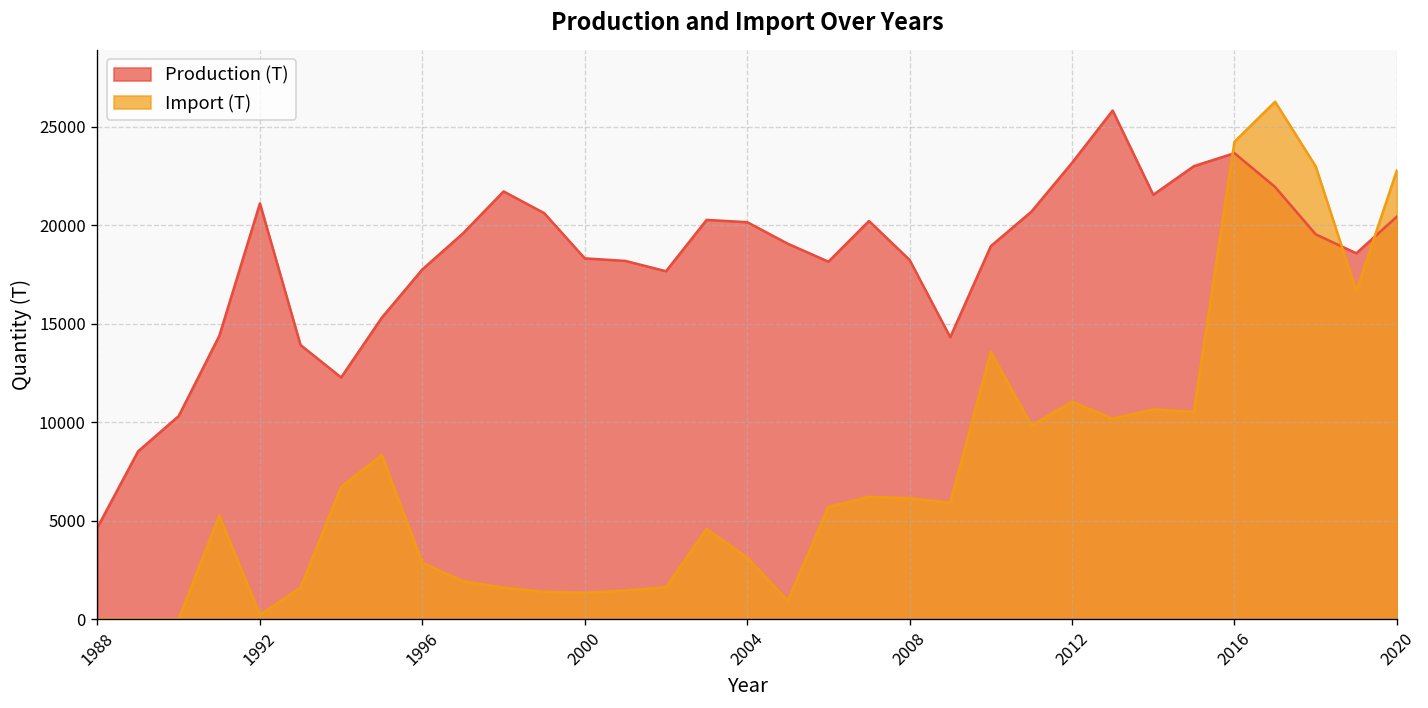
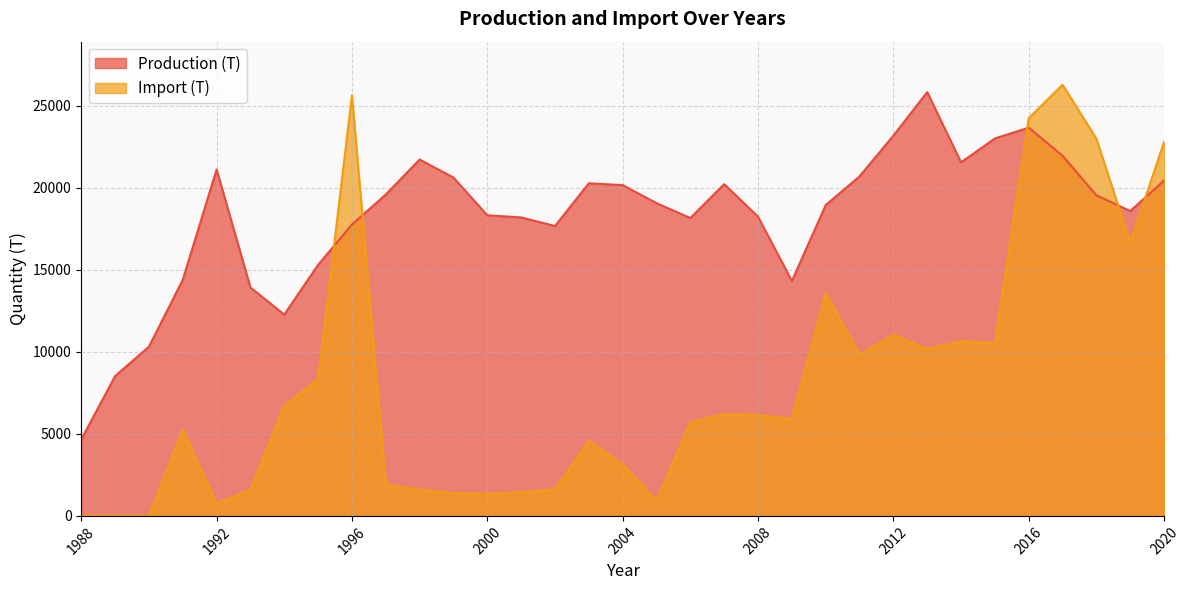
  {
    "Production (T)": {
      "1988": 4700,
      "1992": 21100,
      "1996": 17800,
      "2000": 18300,
      "2004": 20200,
      "2008": 18200,
      "2012": 23200,
      "2016": 23700,
      "2020": 20400
    },
    "Import (T)": {
      "1988": 0,
-     "1992": 200,
-     "1996": 2900,
+     "1992": 800,
+     "1996": 25600,
      "2000": 1300,
      "2004": 3100,
      "2008": 6100,
      "2012": 11000,
      "2016": 24200,
      "2020": 22800
    }
  }
